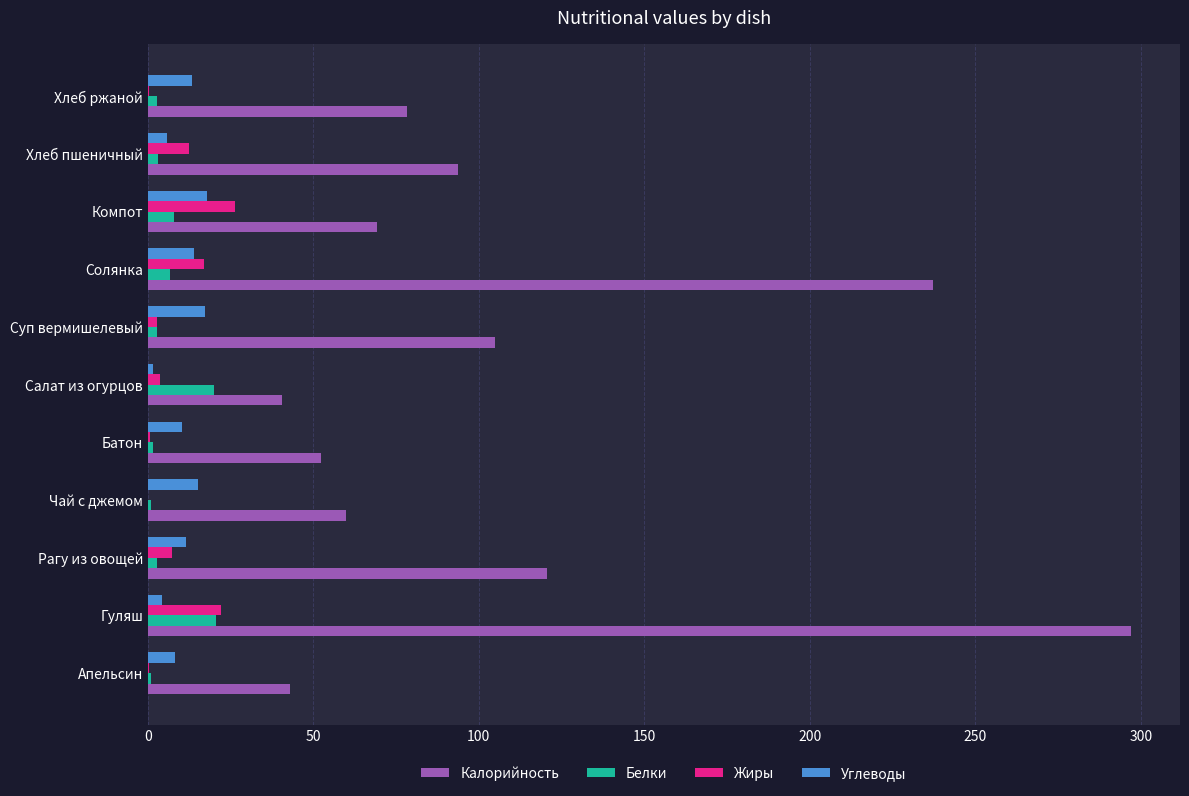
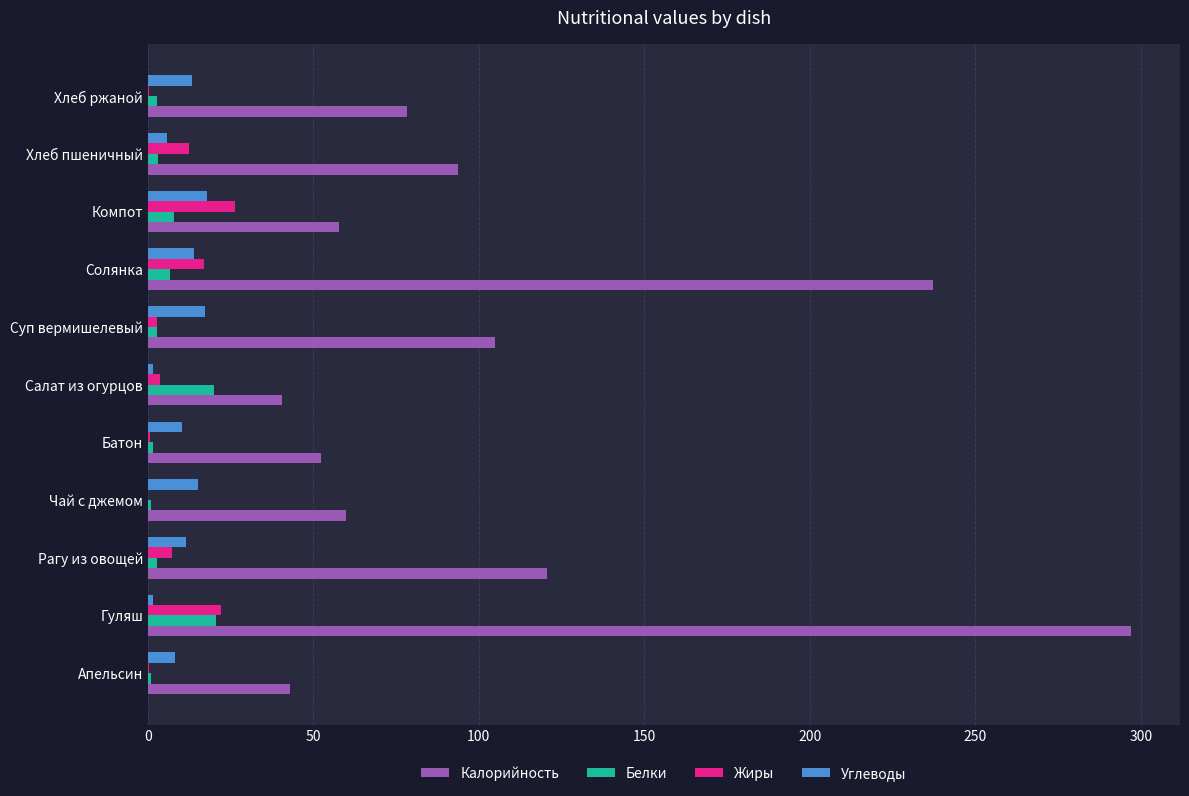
  {
    "Калорийность": {
      "Хлеб ржаной": 78,
      "Хлеб пшеничный": 94,
-     "Компот": 69,
+     "Компот": 58,
      "Солянка": 237,
      "Суп вермишелевый": 105,
      "Салат из огурцов": 40,
      "Батон": 52,
      "Чай с джемом": 60,
      "Рагу из овощей": 121,
      "Гуляш": 297,
      "Апельсин": 43
    },
    "Белки": {
      "Хлеб ржаной": 3,
      "Хлеб пшеничный": 3,
      "Компот": 8,
      "Солянка": 7,
      "Суп вермишелевый": 3,
      "Салат из огурцов": 20,
      "Батон": 2,
      "Чай с джемом": 1,
      "Рагу из овощей": 3,
      "Гуляш": 21,
      "Апельсин": 1
    },
    "Жиры": {
      "Хлеб пшеничный": 12,
      "Компот": 26,
      "Солянка": 17,
      "Суп вермишелевый": 3,
      "Салат из огурцов": 4,
      "Чай с джемом": 0,
      "Рагу из овощей": 7,
      "Гуляш": 22
    },
    "Углеводы": {
      "Хлеб ржаной": 13,
      "Хлеб пшеничный": 6,
      "Компот": 18,
      "Солянка": 14,
      "Суп вермишелевый": 17,
      "Салат из огурцов": 1,
      "Батон": 10,
      "Чай с джемом": 15,
      "Рагу из овощей": 11,
-     "Гуляш": 4,
+     "Гуляш": 2,
      "Апельсин": 8
    }
  }
